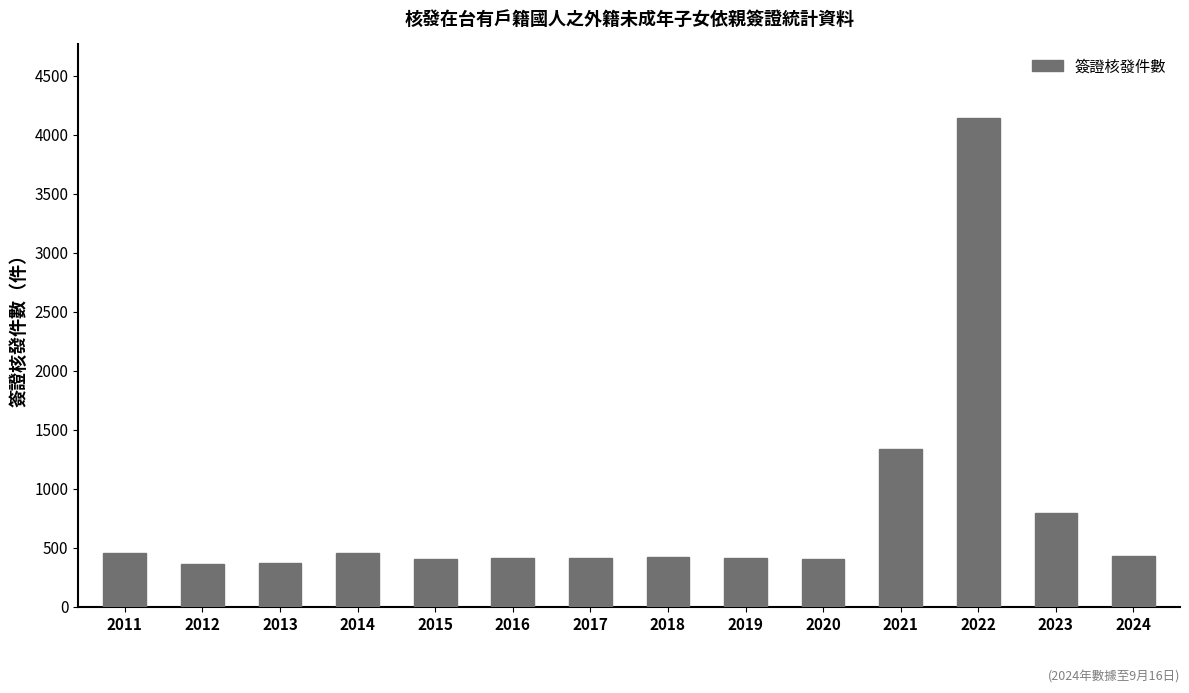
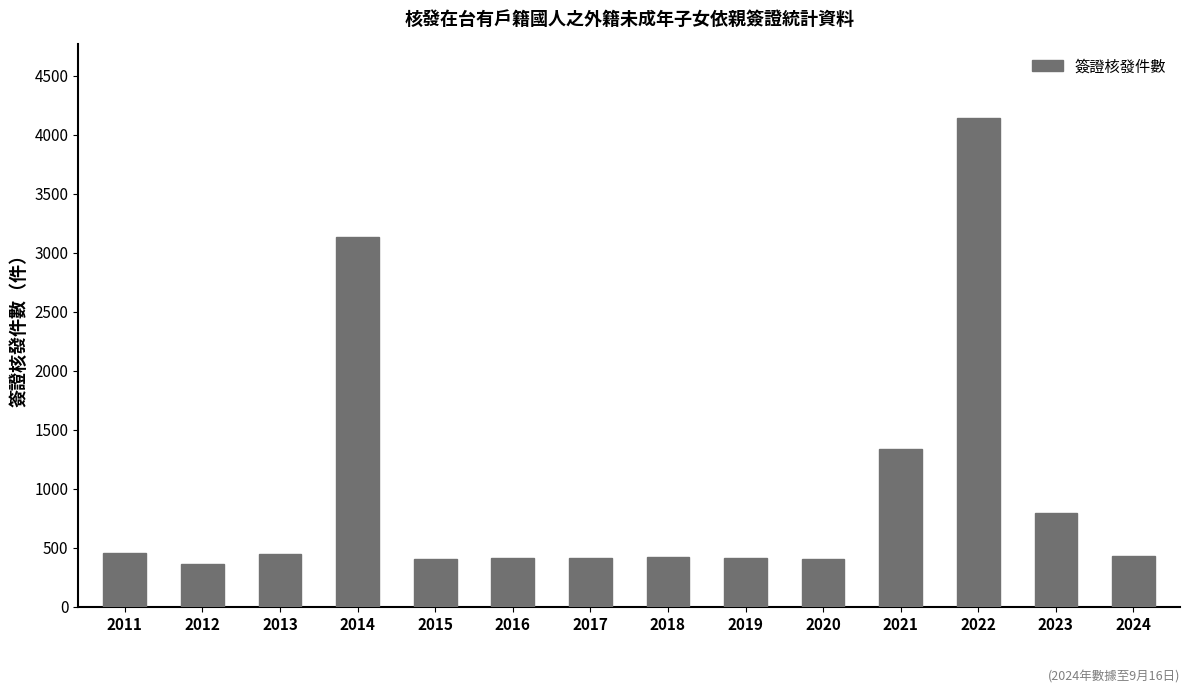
  {
    "2011": 460,
    "2012": 370,
-   "2013": 370,
-   "2014": 460,
+   "2013": 450,
+   "2014": 3140,
    "2015": 400,
    "2016": 410,
    "2017": 420,
    "2018": 430,
    "2019": 420,
    "2020": 410,
    "2021": 1330,
    "2022": 4140,
    "2023": 800,
    "2024": 430
  }
